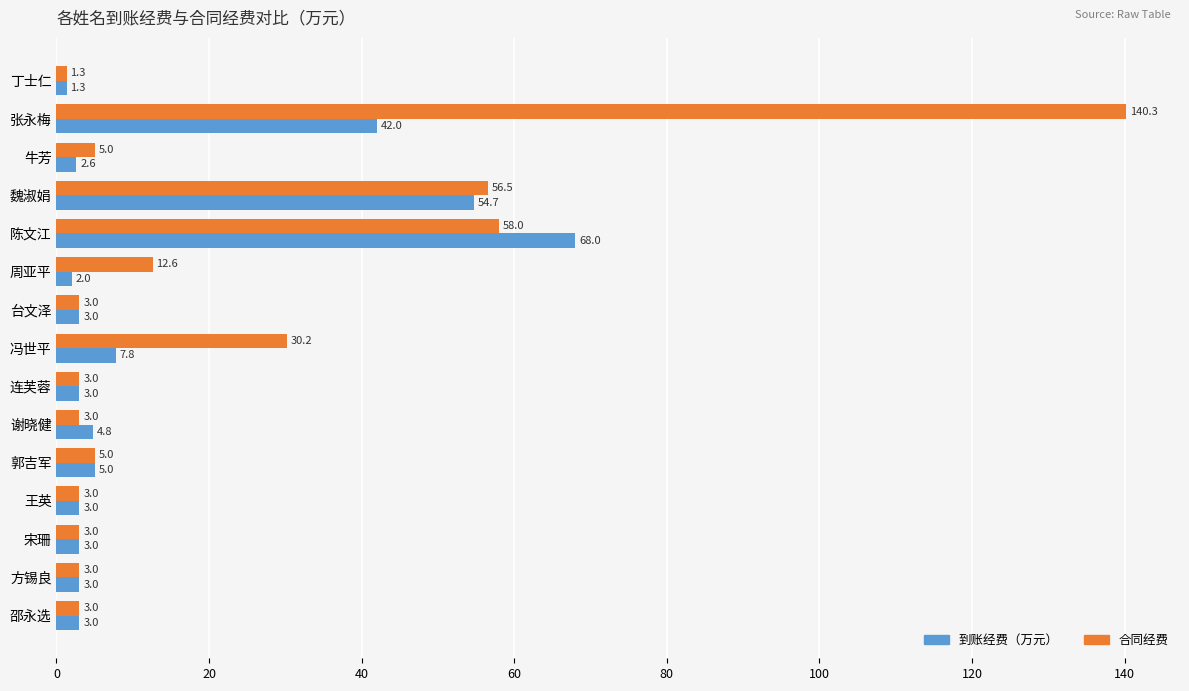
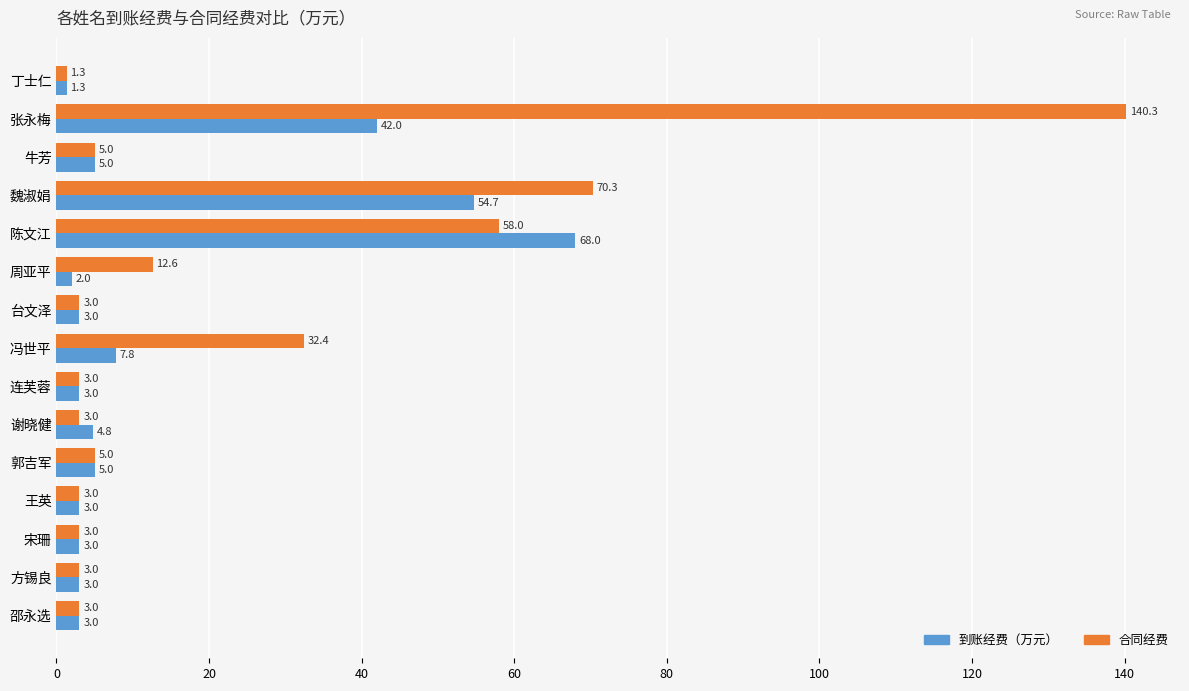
  {
    "到账经费（万元）": {
      "丁士仁": 1.3,
      "张永梅": 42.0,
-     "牛芳": 2.6,
+     "牛芳": 5.0,
      "魏淑娟": 54.7,
      "陈文江": 68.0,
      "周亚平": 2.0,
      "台文泽": 3.0,
      "冯世平": 7.8,
      "连芙蓉": 3.0,
      "谢晓健": 4.8,
      "郭吉军": 5.0,
      "王英": 3.0,
      "宋珊": 3.0,
      "方锡良": 3.0,
      "邵永选": 3.0
    },
    "合同经费": {
      "丁士仁": 1.3,
      "张永梅": 140.3,
      "牛芳": 5.0,
-     "魏淑娟": 56.5,
+     "魏淑娟": 70.3,
      "陈文江": 58.0,
      "周亚平": 12.6,
      "台文泽": 3.0,
-     "冯世平": 30.2,
+     "冯世平": 32.4,
      "连芙蓉": 3.0,
      "谢晓健": 3.0,
      "郭吉军": 5.0,
      "王英": 3.0,
      "宋珊": 3.0,
      "方锡良": 3.0,
      "邵永选": 3.0
    }
  }
